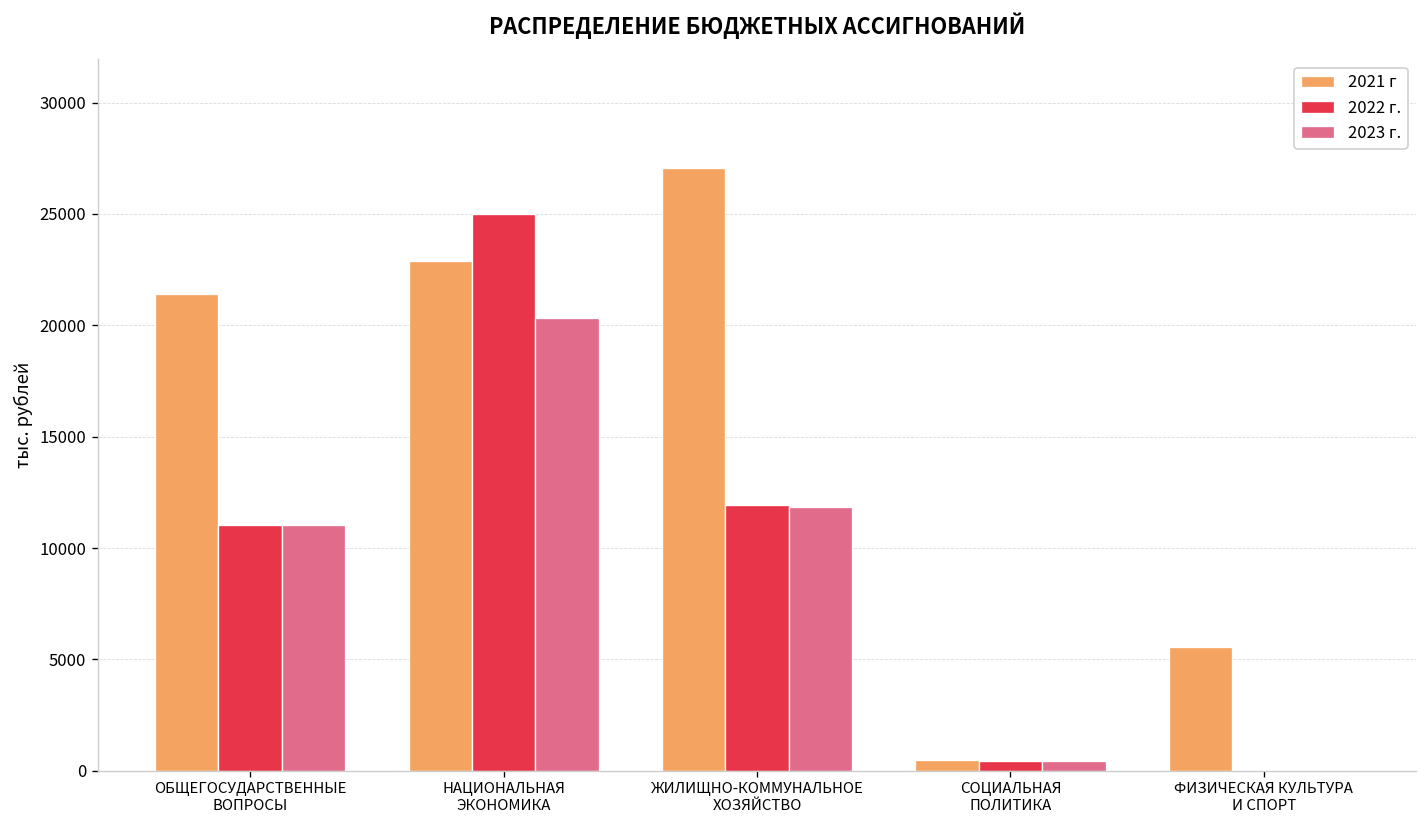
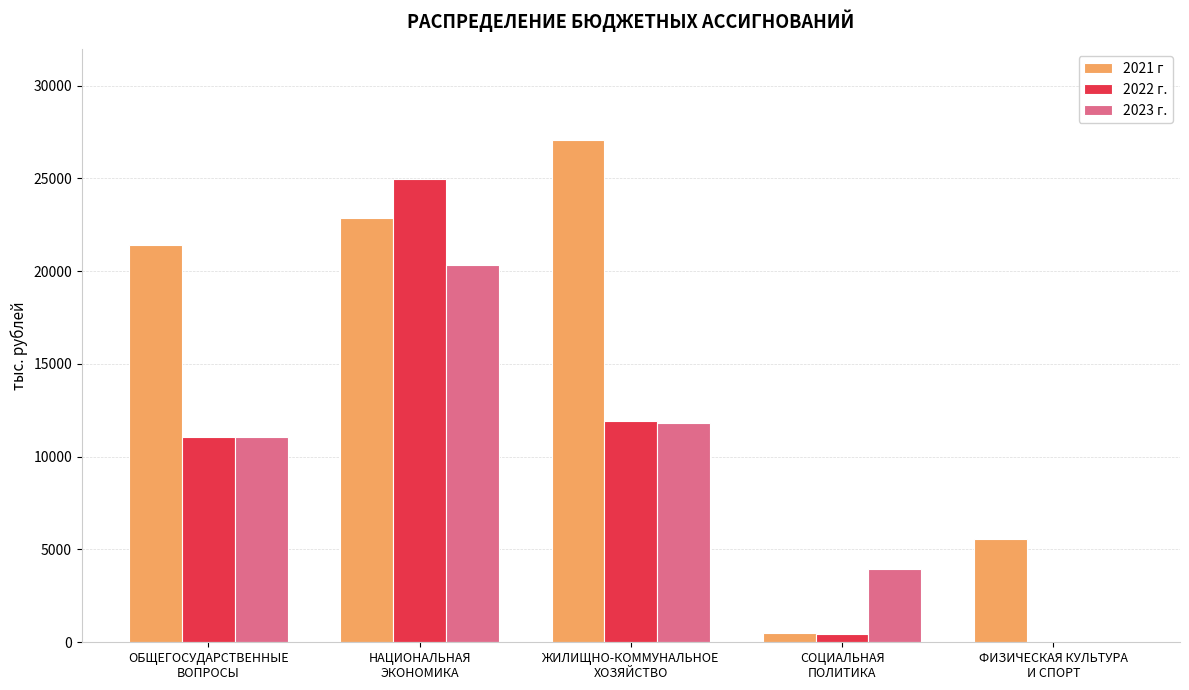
  {
    "2021 г": {
      "ОБЩЕГОСУДАРСТВЕННЫЕ ВОПРОСЫ": 21400,
      "НАЦИОНАЛЬНАЯ ЭКОНОМИКА": 22900,
      "ЖИЛИЩНО-КОММУНАЛЬНОЕ ХОЗЯЙСТВО": 27100,
      "СОЦИАЛЬНАЯ ПОЛИТИКА": 500,
      "ФИЗИЧЕСКАЯ КУЛЬТУРА И СПОРТ": 5600
    },
    "2022 г.": {
      "ОБЩЕГОСУДАРСТВЕННЫЕ ВОПРОСЫ": 11000,
      "НАЦИОНАЛЬНАЯ ЭКОНОМИКА": 25000,
      "ЖИЛИЩНО-КОММУНАЛЬНОЕ ХОЗЯЙСТВО": 11900,
      "СОЦИАЛЬНАЯ ПОЛИТИКА": 400,
      "ФИЗИЧЕСКАЯ КУЛЬТУРА И СПОРТ": 0
    },
    "2023 г.": {
      "ОБЩЕГОСУДАРСТВЕННЫЕ ВОПРОСЫ": 11000,
      "НАЦИОНАЛЬНАЯ ЭКОНОМИКА": 20300,
      "ЖИЛИЩНО-КОММУНАЛЬНОЕ ХОЗЯЙСТВО": 11800,
-     "СОЦИАЛЬНАЯ ПОЛИТИКА": 400,
+     "СОЦИАЛЬНАЯ ПОЛИТИКА": 4000,
      "ФИЗИЧЕСКАЯ КУЛЬТУРА И СПОРТ": 0
    }
  }
